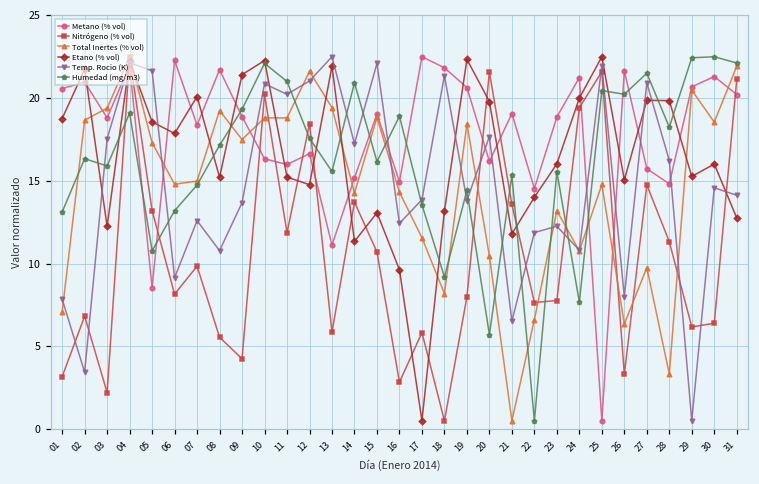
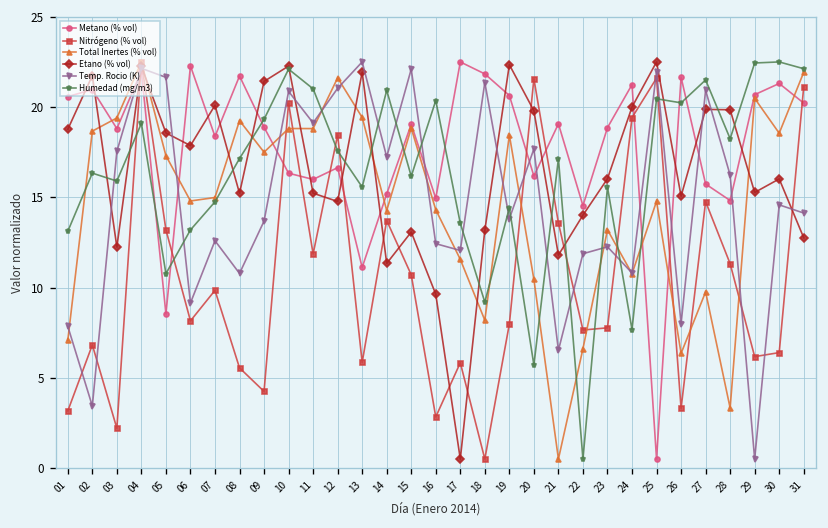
  {
    "Metano (% vol)": {
      "03": 18.8,
      "05": 8.5,
      "06": 22.3,
      "07": 18.4,
      "08": 21.7,
      "09": 18.9,
      "10": 16.3,
      "11": 16.0,
      "12": 16.6,
      "13": 11.1,
      "14": 15.2,
      "15": 19.0,
      "16": 14.9,
      "17": 22.5,
      "18": 21.8,
      "19": 20.6,
      "20": 16.2,
      "21": 19.1,
      "22": 14.5,
      "23": 18.9,
      "24": 21.2,
      "25": 0.5,
      "26": 21.7,
      "27": 15.7,
      "28": 14.8,
      "29": 20.7,
      "30": 21.3,
      "31": 20.2
    },
    "Temp. Rocio (K)": {
      "01": 7.9,
      "02": 3.4,
      "03": 17.5,
      "05": 21.6,
      "06": 9.1,
      "07": 12.6,
      "08": 10.8,
      "09": 13.7,
      "10": 20.9,
-     "11": 20.2,
+     "11": 19.1,
      "12": 21.0,
      "13": 22.5,
      "14": 17.2,
      "15": 22.1,
      "16": 12.4,
-     "17": 13.9,
+     "17": 12.1,
      "18": 21.4,
      "19": 13.8,
      "20": 17.7,
      "21": 6.5,
      "22": 11.9,
      "23": 12.3,
      "25": 22.0,
      "26": 8.0,
      "27": 20.9,
      "28": 16.2,
      "29": 0.5,
      "30": 14.6,
      "31": 14.1
    },
    "Humedad (mg/m3)": {
      "01": 13.1,
      "02": 16.3,
      "03": 15.9,
      "04": 19.1,
      "05": 10.8,
      "06": 13.2,
      "07": 14.8,
      "08": 17.1,
      "09": 19.3,
      "10": 22.1,
      "11": 21.0,
      "12": 17.6,
      "13": 15.6,
      "14": 20.9,
      "15": 16.2,
-     "16": 18.9,
+     "16": 20.4,
      "17": 13.6,
      "18": 9.2,
      "19": 14.4,
      "20": 5.7,
-     "21": 15.3,
+     "21": 17.1,
      "22": 0.5,
      "23": 15.6,
      "24": 7.7,
      "25": 20.5,
      "26": 20.2,
      "27": 21.5,
      "28": 18.2,
      "29": 22.4,
      "30": 22.5,
      "31": 22.1
    }
  }
